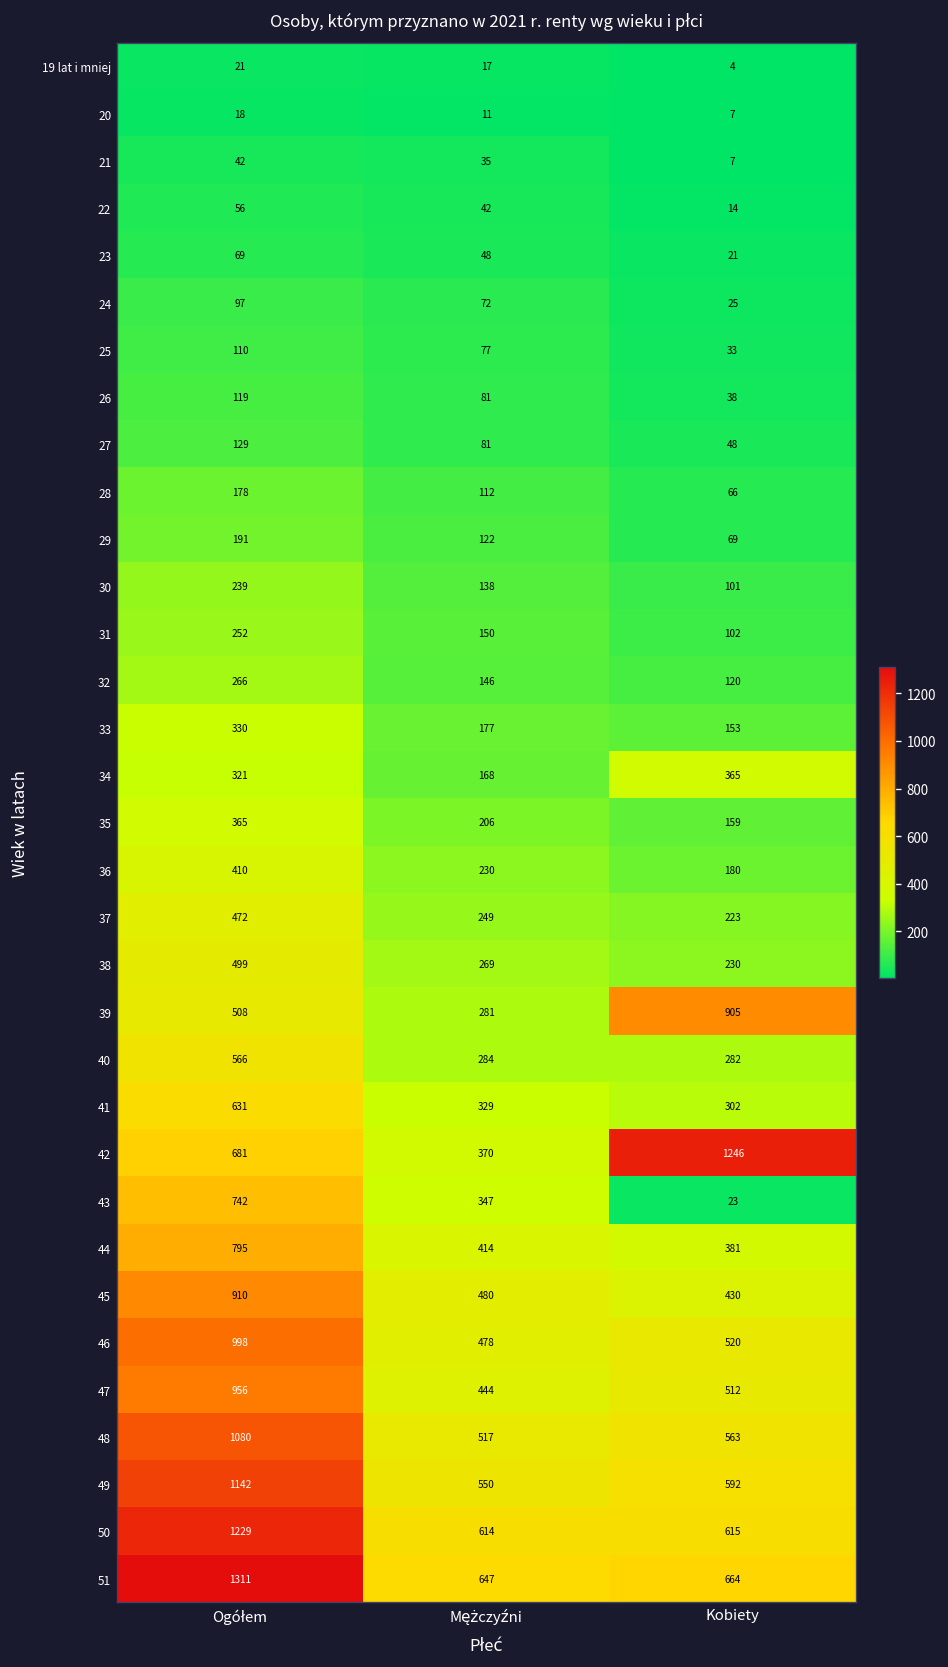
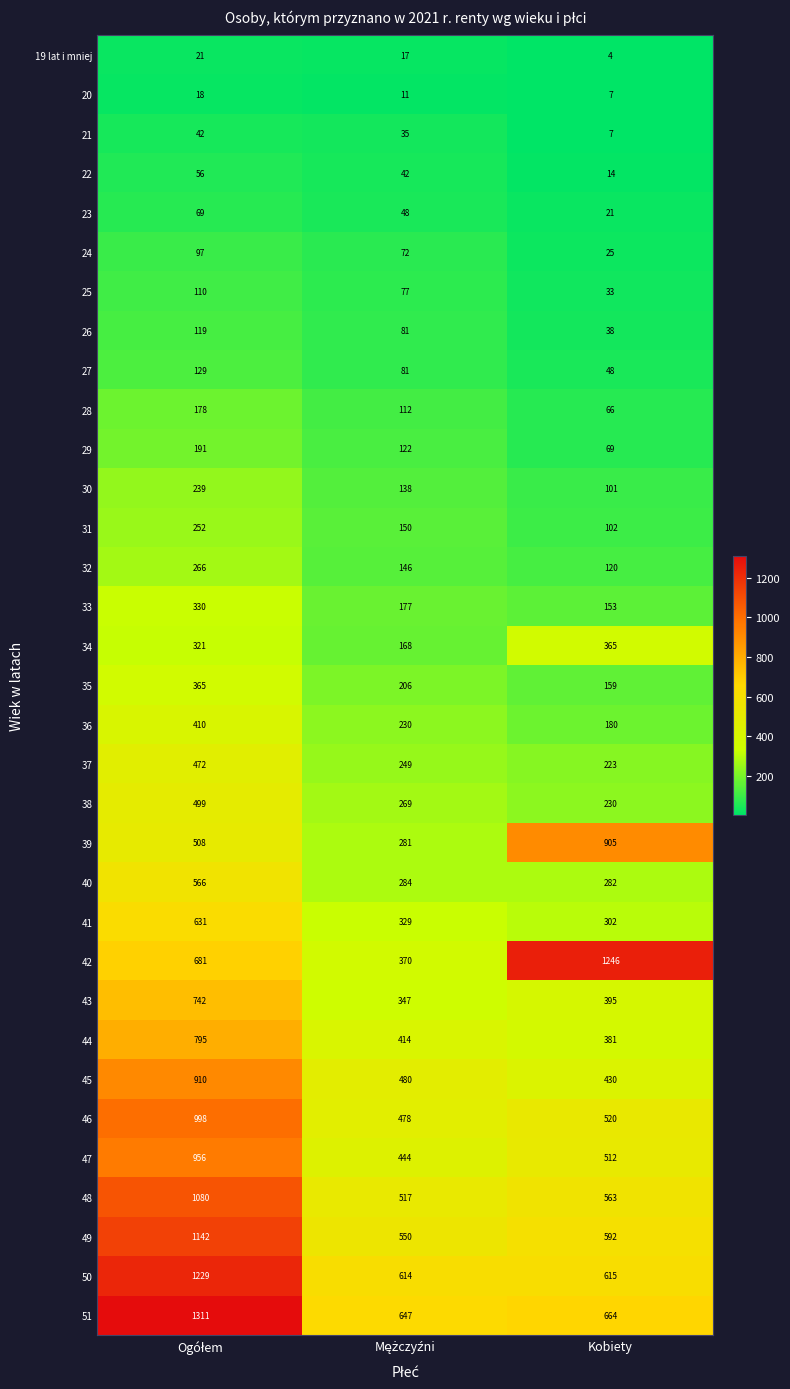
  {
    "19 lat i mniej": {
      "Ogółem": 21,
      "Mężczyźni": 17,
      "Kobiety": 4
    },
    "20": {
      "Ogółem": 18,
      "Mężczyźni": 11,
      "Kobiety": 7
    },
    "21": {
      "Ogółem": 42,
      "Mężczyźni": 35,
      "Kobiety": 7
    },
    "22": {
      "Ogółem": 56,
      "Mężczyźni": 42,
      "Kobiety": 14
    },
    "23": {
      "Ogółem": 69,
      "Mężczyźni": 48,
      "Kobiety": 21
    },
    "24": {
      "Ogółem": 97,
      "Mężczyźni": 72,
      "Kobiety": 25
    },
    "25": {
      "Ogółem": 110,
      "Mężczyźni": 77,
      "Kobiety": 33
    },
    "26": {
      "Ogółem": 119,
      "Mężczyźni": 81,
      "Kobiety": 38
    },
    "27": {
      "Ogółem": 129,
      "Mężczyźni": 81,
      "Kobiety": 48
    },
    "28": {
      "Ogółem": 178,
      "Mężczyźni": 112,
      "Kobiety": 66
    },
    "29": {
      "Ogółem": 191,
      "Mężczyźni": 122,
      "Kobiety": 69
    },
    "30": {
      "Ogółem": 239,
      "Mężczyźni": 138,
      "Kobiety": 101
    },
    "31": {
      "Ogółem": 252,
      "Mężczyźni": 150,
      "Kobiety": 102
    },
    "32": {
      "Ogółem": 266,
      "Mężczyźni": 146,
      "Kobiety": 120
    },
    "33": {
      "Ogółem": 330,
      "Mężczyźni": 177,
      "Kobiety": 153
    },
    "34": {
      "Ogółem": 321,
      "Mężczyźni": 168,
      "Kobiety": 365
    },
    "35": {
      "Ogółem": 365,
      "Mężczyźni": 206,
      "Kobiety": 159
    },
    "36": {
      "Ogółem": 410,
      "Mężczyźni": 230,
      "Kobiety": 180
    },
    "37": {
      "Ogółem": 472,
      "Mężczyźni": 249,
      "Kobiety": 223
    },
    "38": {
      "Ogółem": 499,
      "Mężczyźni": 269,
      "Kobiety": 230
    },
    "39": {
      "Ogółem": 508,
      "Mężczyźni": 281,
      "Kobiety": 905
    },
    "40": {
      "Ogółem": 566,
      "Mężczyźni": 284,
      "Kobiety": 282
    },
    "41": {
      "Ogółem": 631,
      "Mężczyźni": 329,
      "Kobiety": 302
    },
    "42": {
      "Ogółem": 681,
      "Mężczyźni": 370,
      "Kobiety": 1246
    },
    "43": {
      "Ogółem": 742,
      "Mężczyźni": 347,
-     "Kobiety": 23
+     "Kobiety": 395
    },
    "44": {
      "Ogółem": 795,
      "Mężczyźni": 414,
      "Kobiety": 381
    },
    "45": {
      "Ogółem": 910,
      "Mężczyźni": 480,
      "Kobiety": 430
    },
    "46": {
      "Ogółem": 998,
      "Mężczyźni": 478,
      "Kobiety": 520
    },
    "47": {
      "Ogółem": 956,
      "Mężczyźni": 444,
      "Kobiety": 512
    },
    "48": {
      "Ogółem": 1080,
      "Mężczyźni": 517,
      "Kobiety": 563
    },
    "49": {
      "Ogółem": 1142,
      "Mężczyźni": 550,
      "Kobiety": 592
    },
    "50": {
      "Ogółem": 1229,
      "Mężczyźni": 614,
      "Kobiety": 615
    },
    "51": {
      "Ogółem": 1311,
      "Mężczyźni": 647,
      "Kobiety": 664
    }
  }
